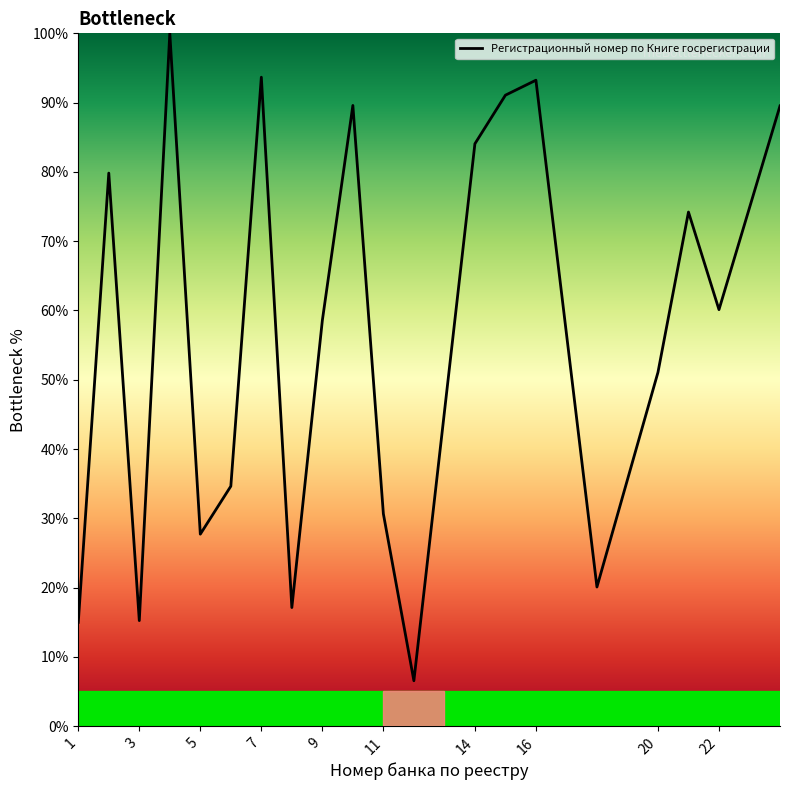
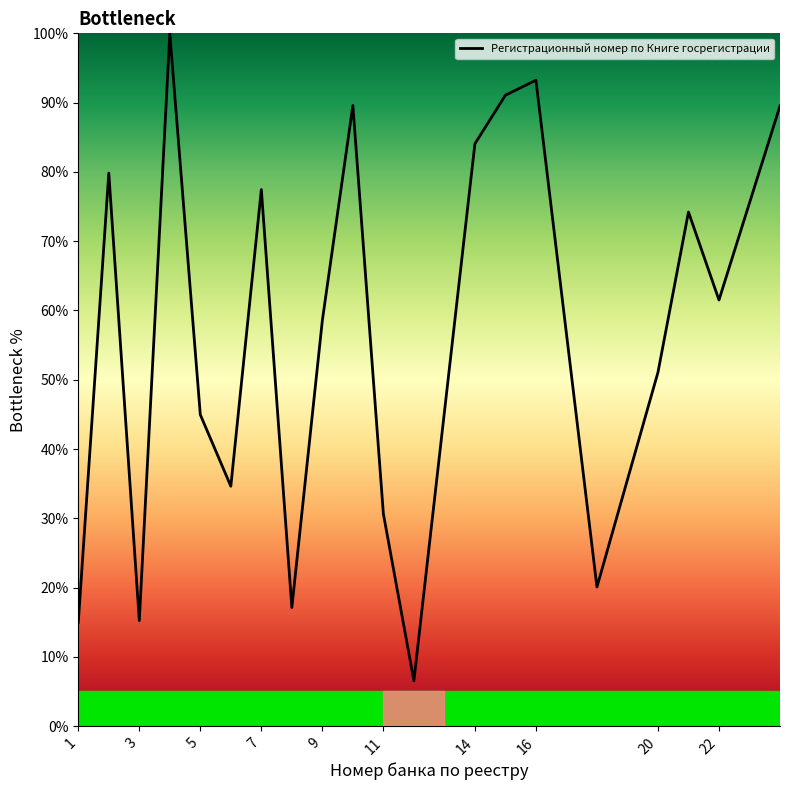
  {
    "1": "15%",
    "3": "15%",
-   "5": "28%",
-   "7": "94%",
+   "5": "45%",
+   "7": "77%",
    "9": "59%",
    "11": "31%",
    "14": "84%",
    "16": "93%",
    "20": "51%",
-   "22": "60%"
+   "22": "62%"
  }
